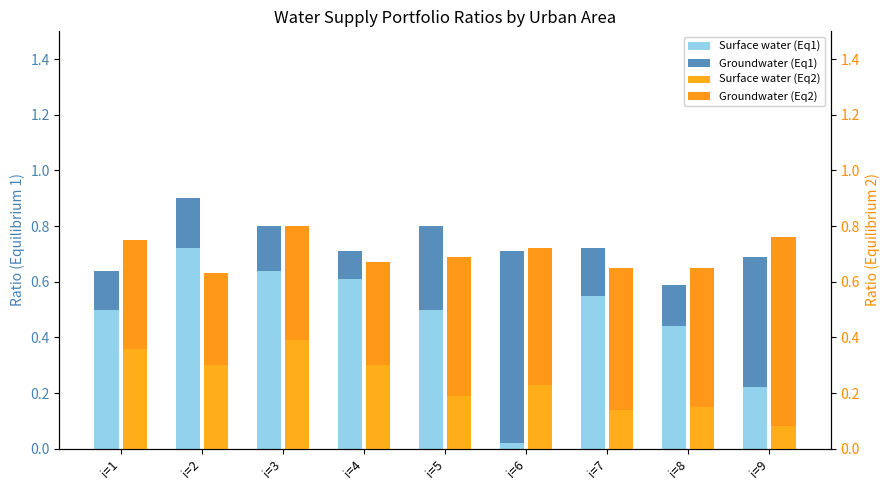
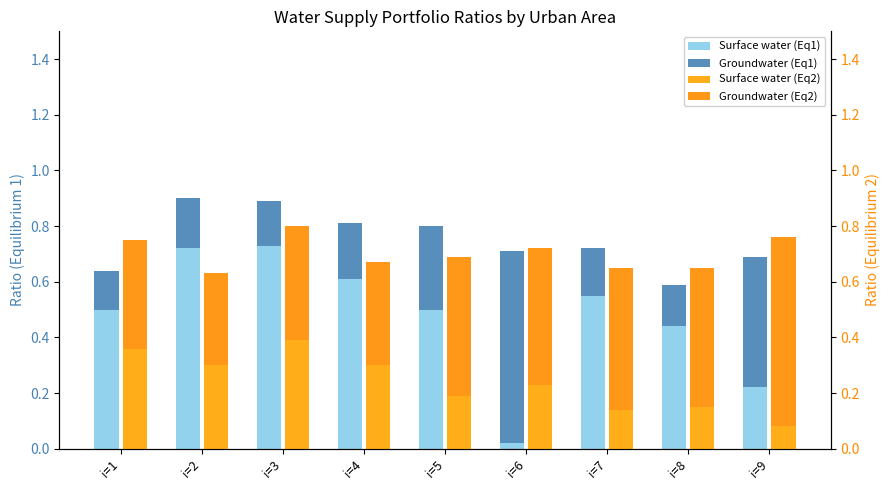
  {
    "Surface water (Eq1)": {
      "i=1": 0.50,
      "i=2": 0.72,
-     "i=3": 0.64,
+     "i=3": 0.73,
      "i=4": 0.61,
      "i=5": 0.50,
      "i=6": 0.02,
      "i=7": 0.55,
      "i=8": 0.44,
      "i=9": 0.22
    },
    "Groundwater (Eq1)": {
      "i=1": 0.14,
      "i=2": 0.18,
      "i=3": 0.16,
-     "i=4": 0.1,
+     "i=4": 0.2,
      "i=5": 0.3,
      "i=6": 0.69,
      "i=7": 0.17,
      "i=8": 0.15,
      "i=9": 0.47
    }
  }
